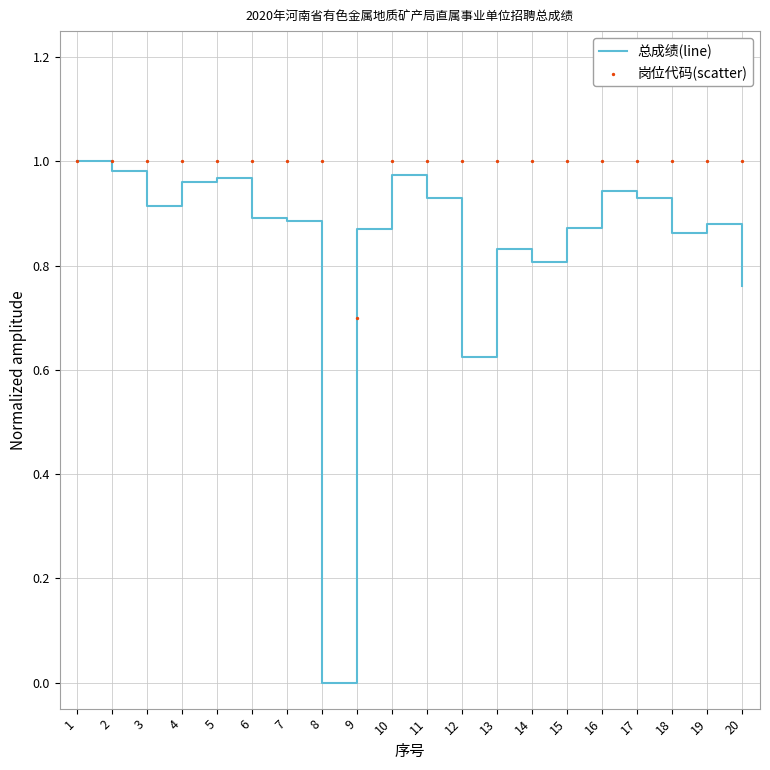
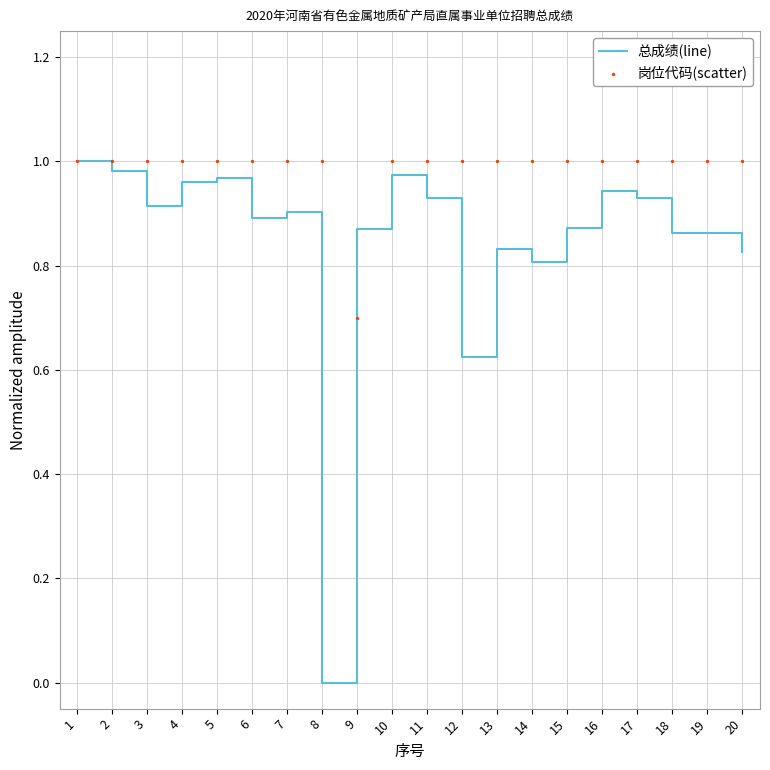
  {
    "总成绩(line)": {
      "2": 0.98,
      "3": 0.91,
      "4": 0.96,
      "5": 0.97,
      "6": 0.89,
-     "7": 0.89,
+     "7": 0.90,
      "8": 0.00,
      "9": 0.87,
      "10": 0.97,
      "11": 0.93,
      "12": 0.62,
      "13": 0.83,
      "14": 0.81,
      "15": 0.87,
      "16": 0.94,
      "17": 0.93,
      "18": 0.86,
-     "19": 0.88,
-     "20": 0.76
+     "19": 0.86,
+     "20": 0.83
    }
  }
